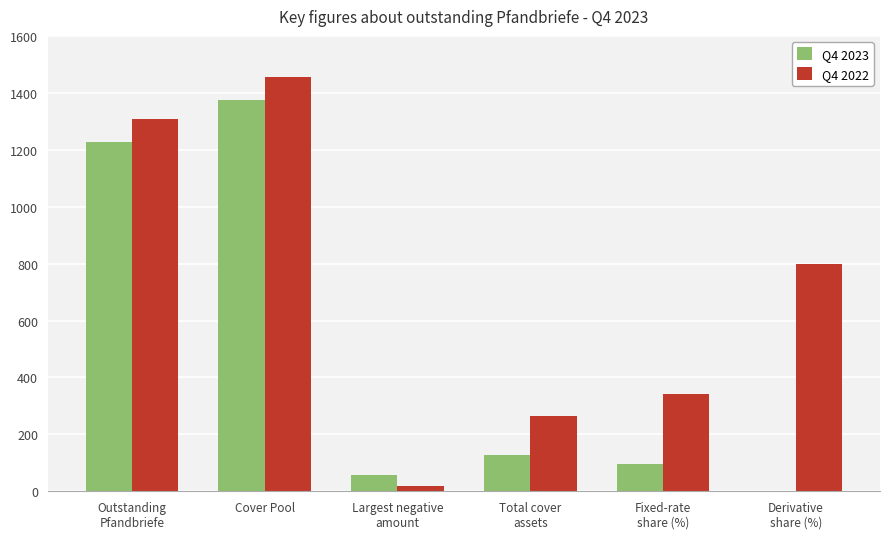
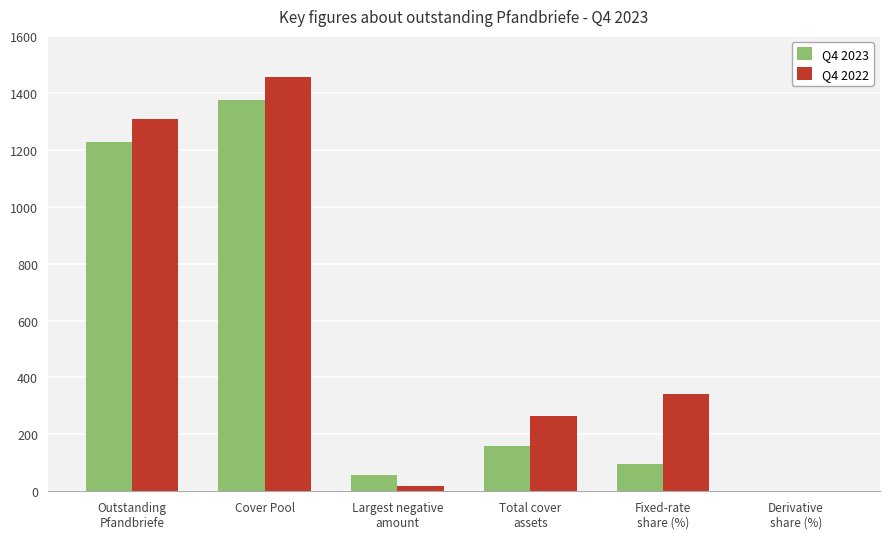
  {
    "Q4 2023": {
      "Outstanding Pfandbriefe": 1230,
      "Cover Pool": 1380,
      "Largest negative amount": 60,
-     "Total cover assets": 130,
+     "Total cover assets": 160,
      "Fixed-rate share (%)": 90
    },
    "Q4 2022": {
      "Outstanding Pfandbriefe": 1310,
      "Cover Pool": 1460,
      "Largest negative amount": 20,
      "Total cover assets": 260,
      "Fixed-rate share (%)": 340,
-     "Derivative share (%)": 800
+     "Derivative share (%)": 0
    }
  }
